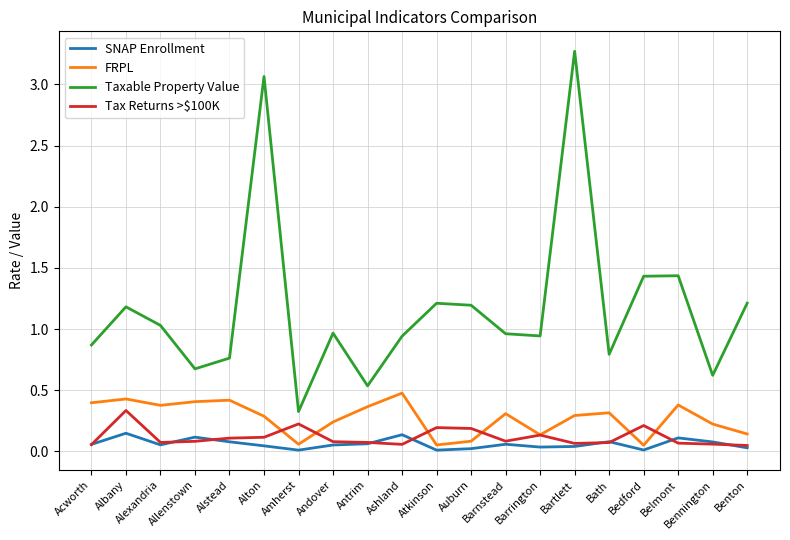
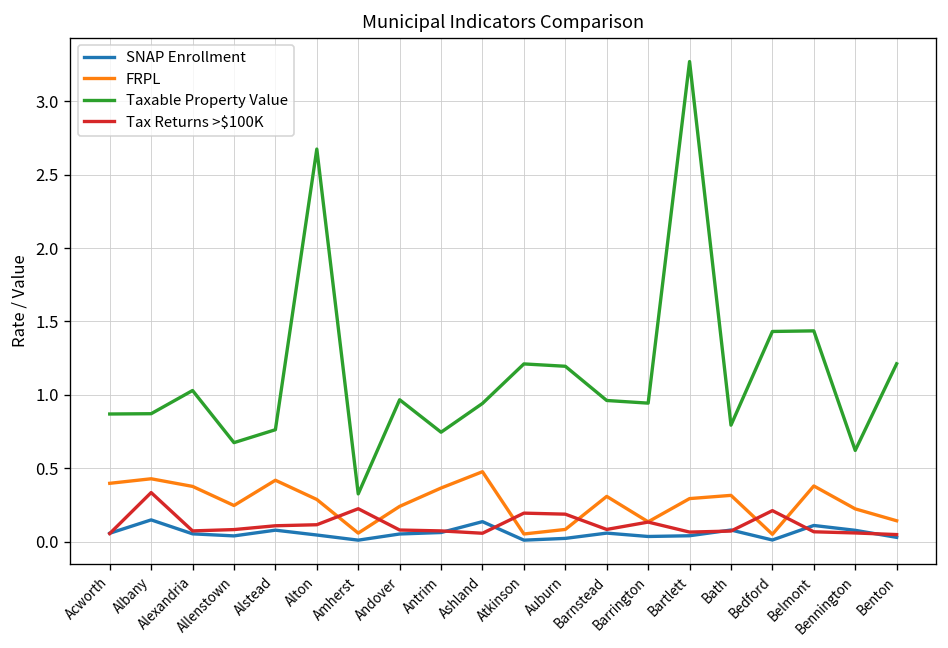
  {
    "SNAP Enrollment": {
      "Albany": 0.15,
-     "Allenstown": 0.12,
+     "Allenstown": 0.04,
      "Alstead": 0.08,
      "Alton": 0.05,
      "Amherst": 0.01,
      "Andover": 0.05,
      "Ashland": 0.14,
      "Atkinson": 0.01,
      "Auburn": 0.02,
      "Barnstead": 0.06,
      "Barrington": 0.04,
      "Bartlett": 0.04,
      "Bedford": 0.01,
      "Belmont": 0.11
    },
    "FRPL": {
      "Acworth": 0.40,
      "Albany": 0.43,
      "Alexandria": 0.38,
-     "Allenstown": 0.41,
+     "Allenstown": 0.25,
      "Alstead": 0.42,
      "Alton": 0.29,
      "Amherst": 0.06,
      "Andover": 0.24,
      "Antrim": 0.37,
      "Ashland": 0.48,
      "Atkinson": 0.05,
      "Auburn": 0.08,
      "Barnstead": 0.31,
      "Bartlett": 0.29,
      "Bath": 0.32,
      "Bedford": 0.05,
      "Belmont": 0.38,
      "Bennington": 0.22,
      "Benton": 0.14
    },
    "Taxable Property Value": {
      "Acworth": 0.87,
-     "Albany": 1.18,
+     "Albany": 0.87,
      "Alexandria": 1.03,
      "Allenstown": 0.68,
      "Alstead": 0.76,
-     "Alton": 3.06,
+     "Alton": 2.67,
      "Amherst": 0.33,
      "Andover": 0.97,
-     "Antrim": 0.54,
+     "Antrim": 0.75,
      "Ashland": 0.94,
      "Atkinson": 1.21,
      "Auburn": 1.20,
      "Barnstead": 0.96,
      "Barrington": 0.94,
      "Bartlett": 3.27,
      "Bath": 0.79,
      "Bedford": 1.43,
      "Belmont": 1.44,
      "Bennington": 0.62,
      "Benton": 1.21
    },
    "Tax Returns >$100K": {
      "Albany": 0.34,
      "Allenstown": 0.08,
      "Alstead": 0.11,
      "Alton": 0.12,
      "Amherst": 0.23,
      "Andover": 0.08,
      "Ashland": 0.06,
      "Atkinson": 0.20,
      "Auburn": 0.19,
      "Barnstead": 0.08,
      "Bartlett": 0.07,
      "Bedford": 0.21,
      "Belmont": 0.07
    }
  }
